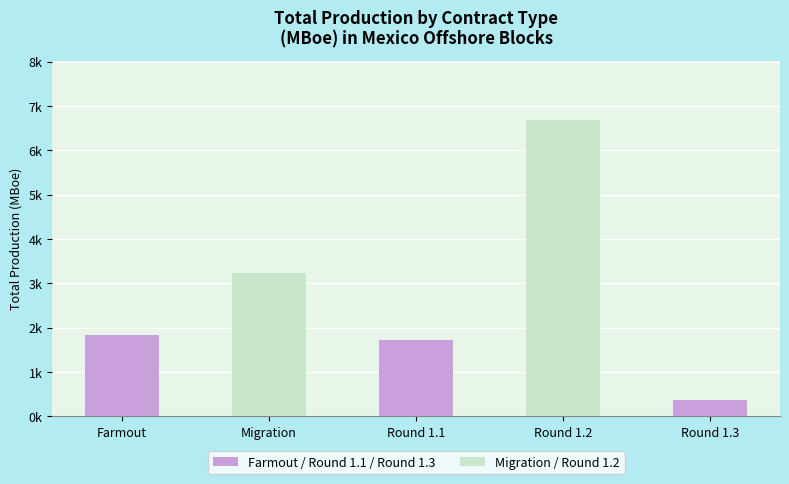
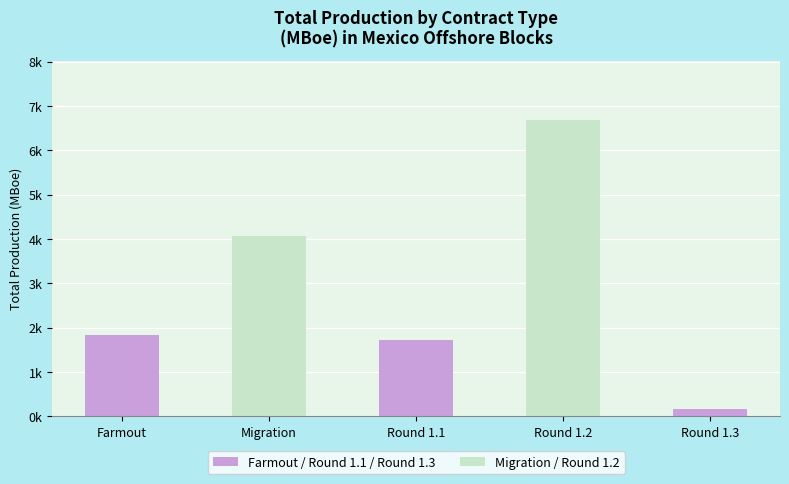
  {
    "Farmout": 1800,
-   "Migration": 3200,
+   "Migration": 4100,
    "Round 1.1": 1700,
    "Round 1.2": 6700,
-   "Round 1.3": 400
+   "Round 1.3": 200
  }
